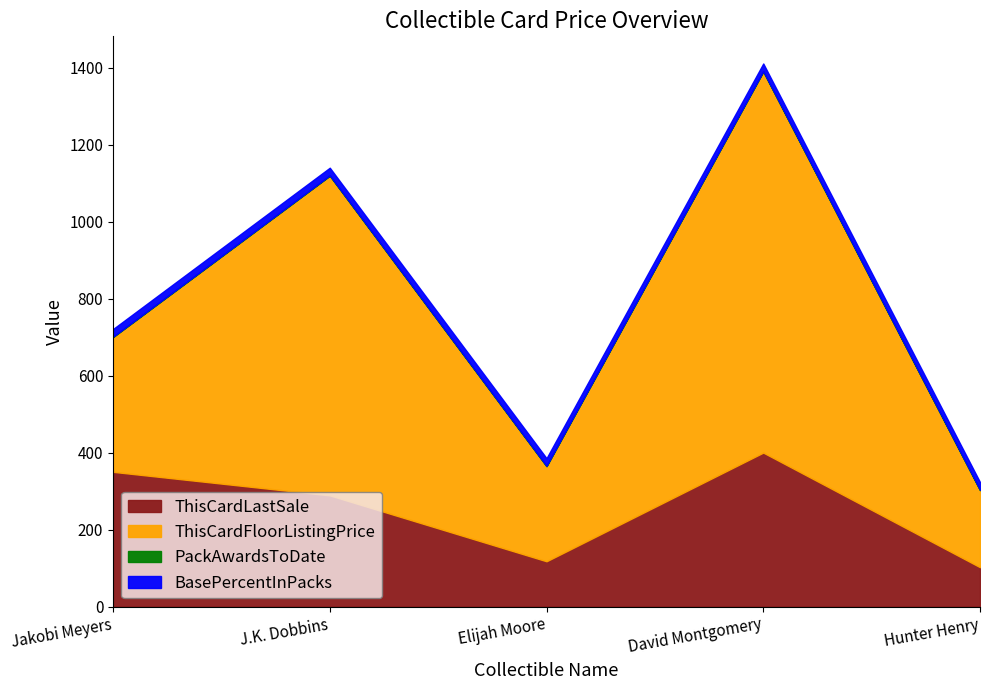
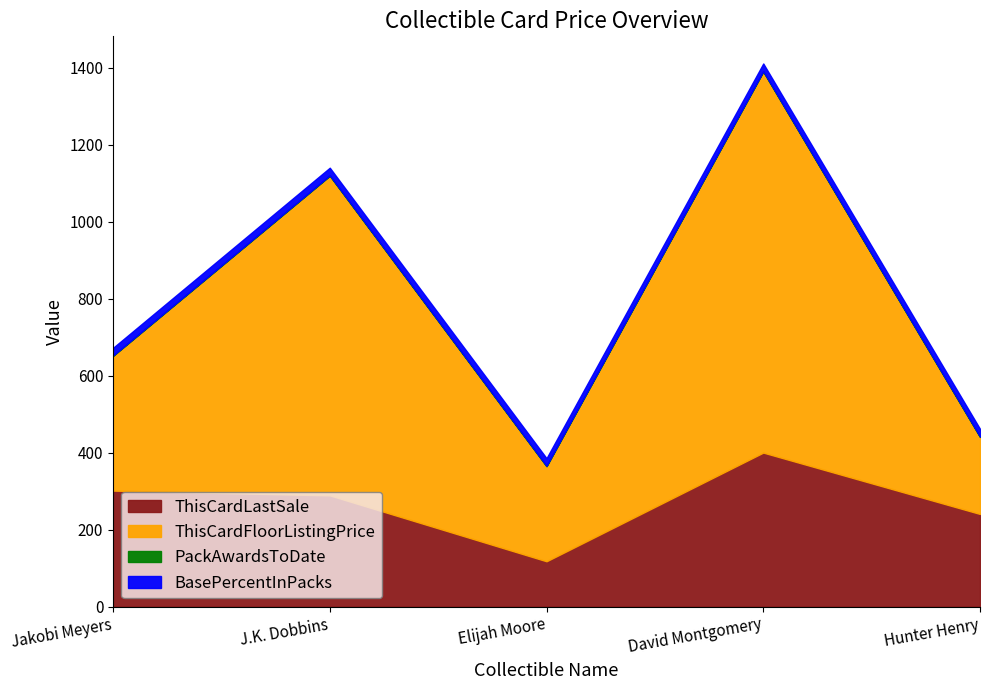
  {
    "ThisCardLastSale": {
-     "Jakobi Meyers": 350,
+     "Jakobi Meyers": 300,
      "Elijah Moore": 120,
      "David Montgomery": 400,
-     "Hunter Henry": 100
+     "Hunter Henry": 240
    },
    "BasePercentInPacks": {
      "Jakobi Meyers": 20,
      "J.K. Dobbins": 20,
      "Elijah Moore": 20,
      "David Montgomery": 20,
      "Hunter Henry": 20
    }
  }
